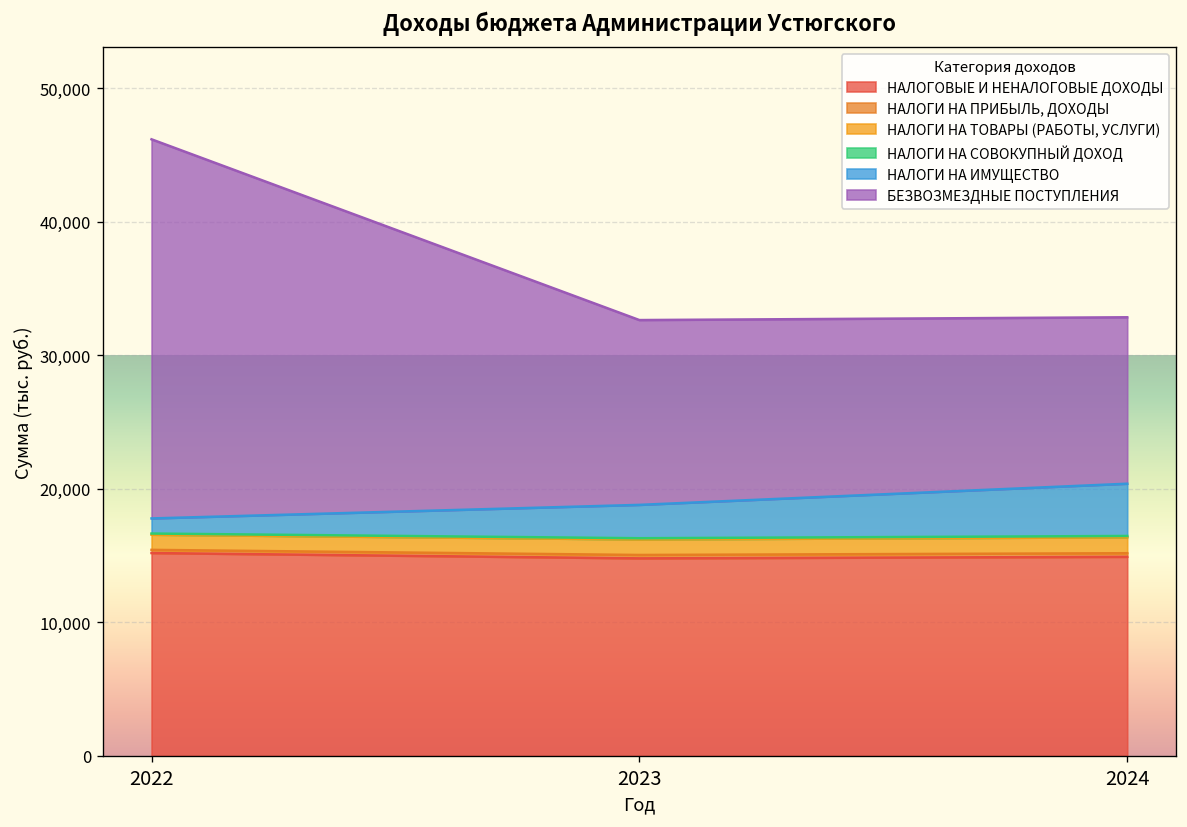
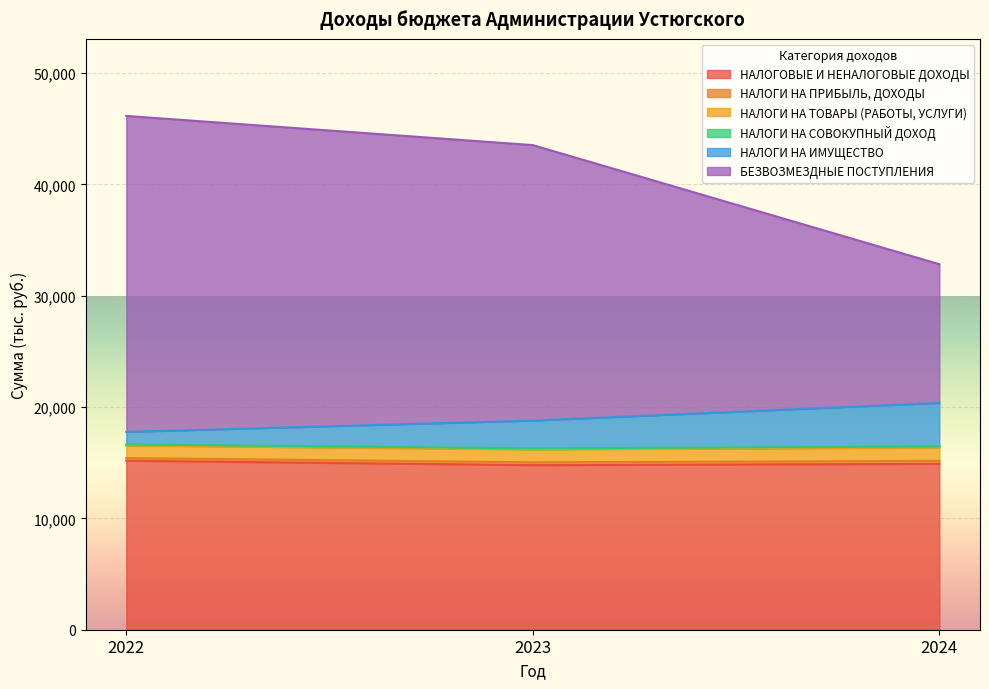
  {
    "НАЛОГИ НА ИМУЩЕСТВО": {
      "2022": "1,100",
      "2023": "2,500",
      "2024": "3,900"
    },
    "БЕЗВОЗМЕЗДНЫЕ ПОСТУПЛЕНИЯ": {
      "2022": "28,400",
-     "2023": "13,800",
+     "2023": "24,700",
      "2024": "12,500"
    }
  }
